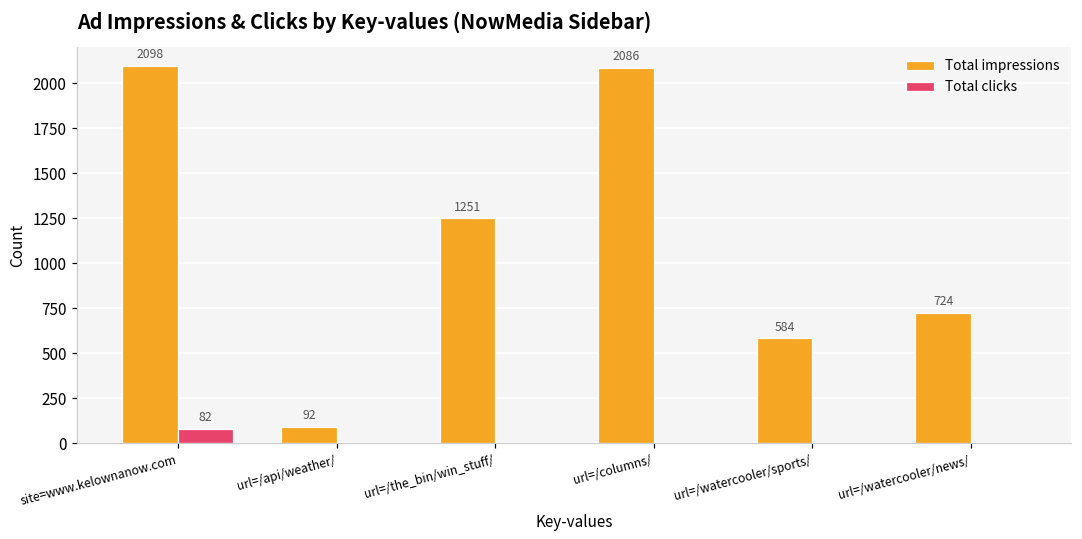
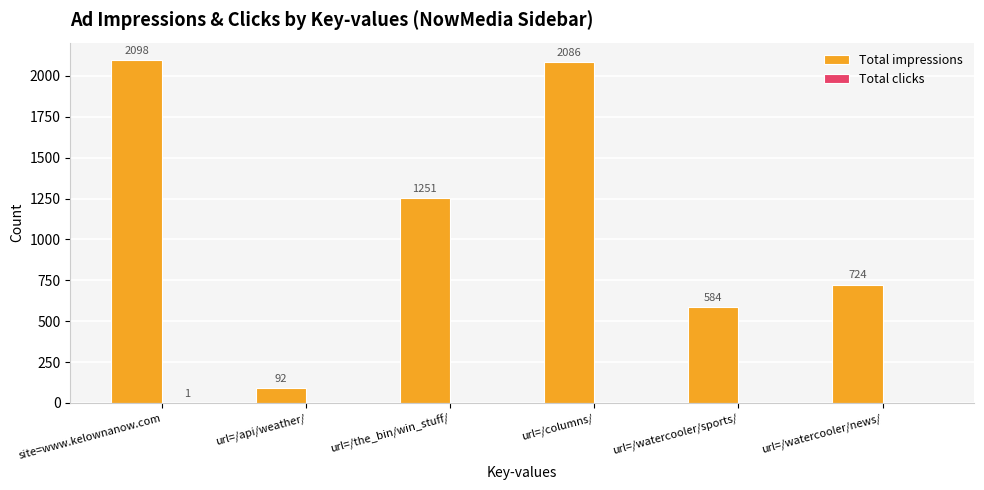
  {
    "Total impressions": {
      "site=www.kelownanow.com": 2098,
      "url=/api/weather/": 92,
      "url=/the_bin/win_stuff/": 1251,
      "url=/columns/": 2086,
      "url=/watercooler/sports/": 584,
      "url=/watercooler/news/": 724
    },
    "Total clicks": {
-     "site=www.kelownanow.com": 82
+     "site=www.kelownanow.com": 1
    }
  }
